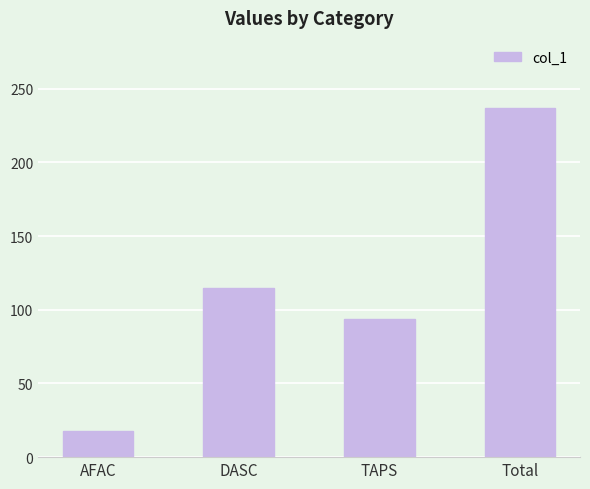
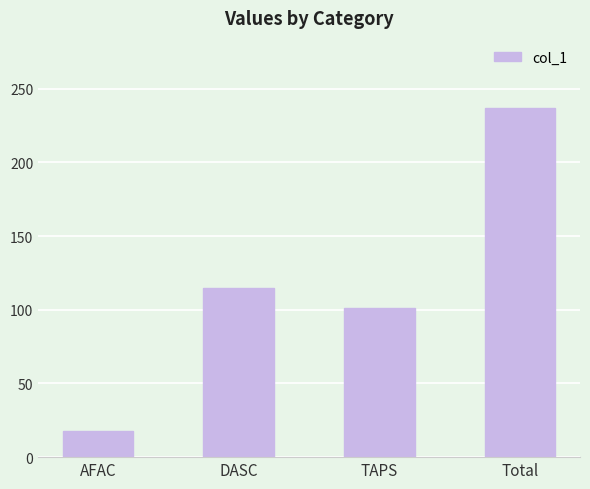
  {
    "AFAC": 18,
    "DASC": 115,
-   "TAPS": 94,
+   "TAPS": 101,
    "Total": 237
  }
